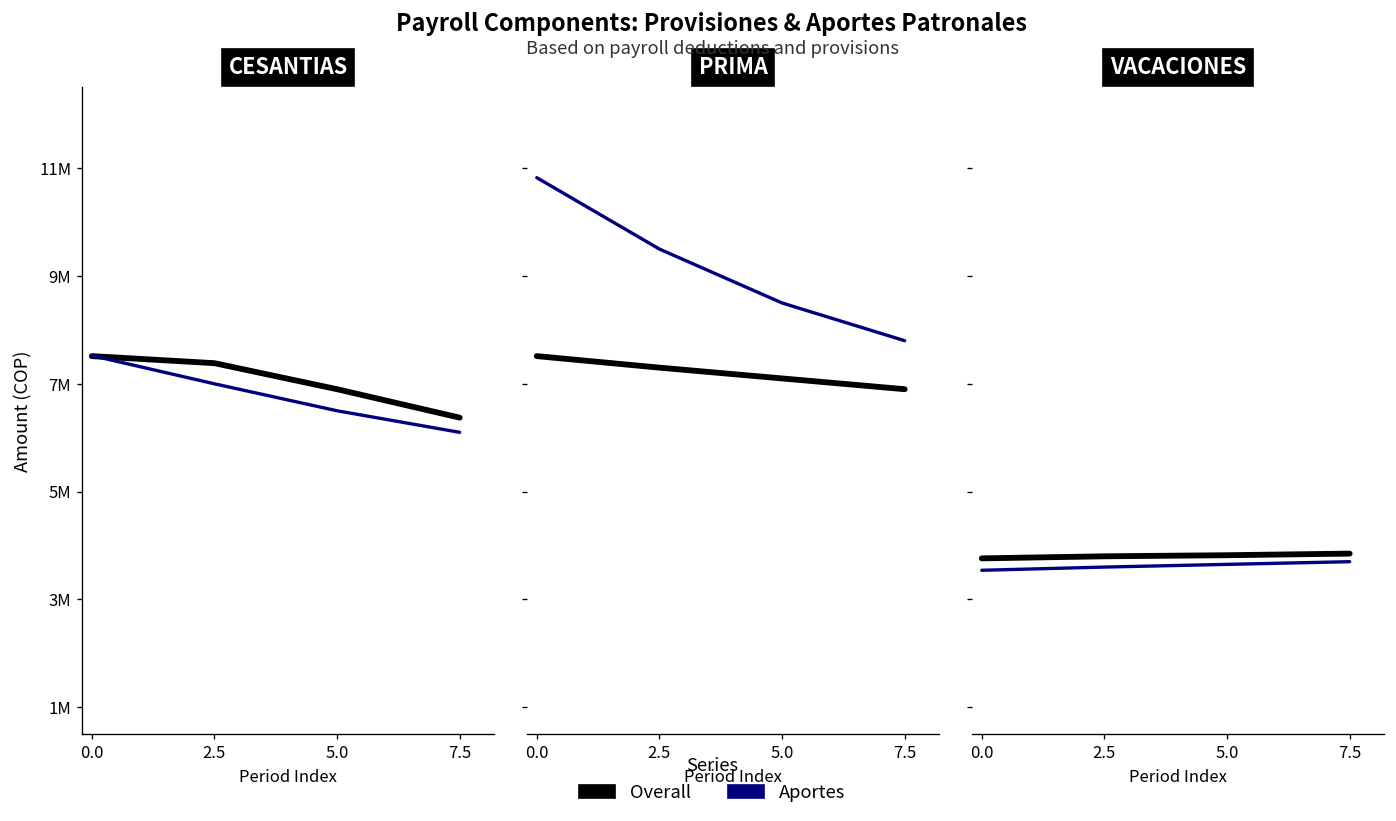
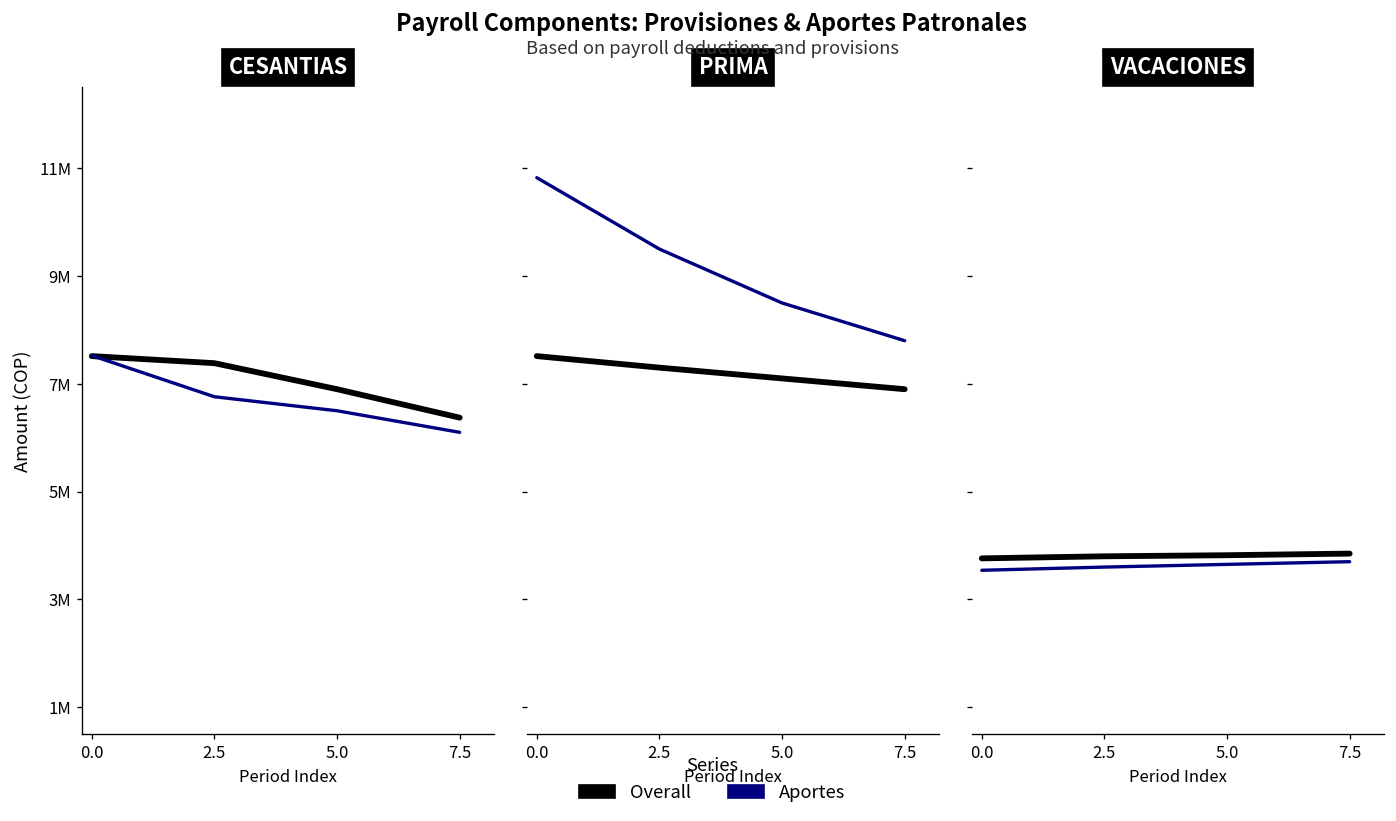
  {
    "CESANTIAS": {
      "Overall": {
        "2.5": 7400000,
        "5.0": 6900000,
        "7.5": 6400000
      },
      "Aportes": {
-       "2.5": 7000000,
+       "2.5": 6800000,
        "5.0": 6500000,
        "7.5": 6100000
      }
    }
  }
